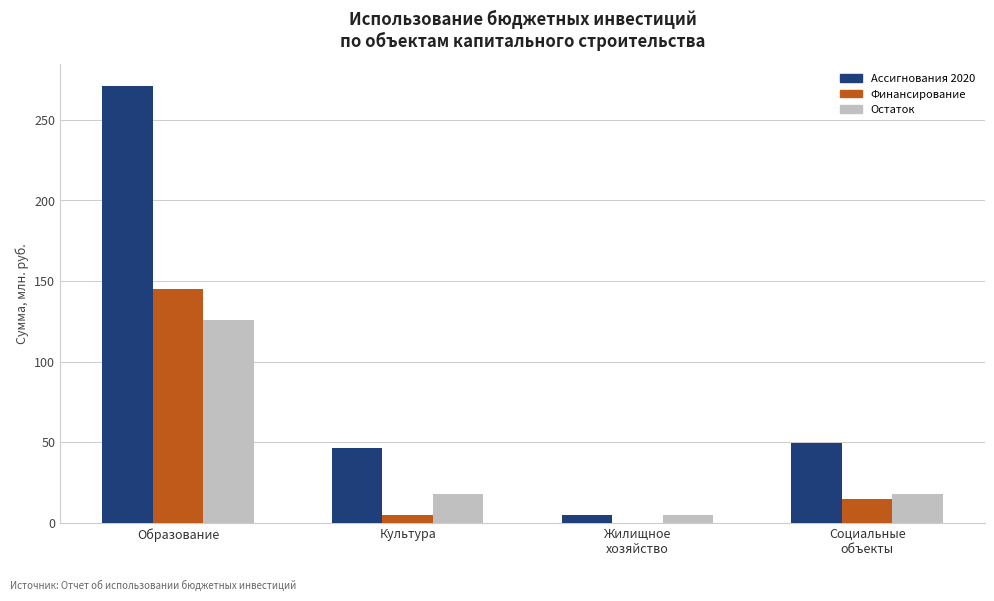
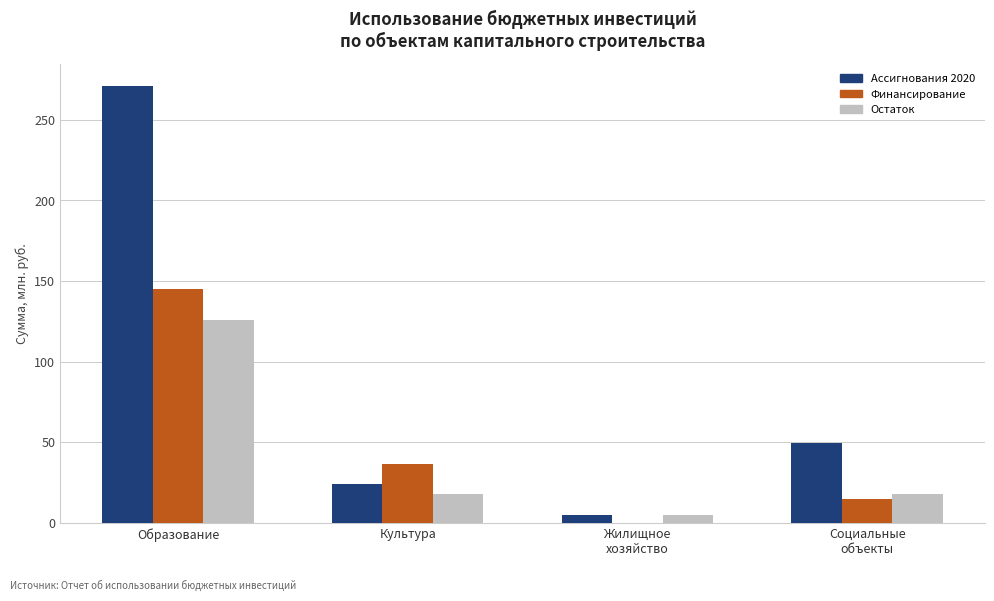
  {
    "Ассигнования 2020": {
      "Образование": 271,
-     "Культура": 46,
+     "Культура": 24,
      "Жилищное хозяйство": 5,
      "Социальные объекты": 49
    },
    "Финансирование": {
      "Образование": 145,
-     "Культура": 5,
+     "Культура": 36,
      "Жилищное хозяйство": 0,
      "Социальные объекты": 15
    },
    "Остаток": {
      "Образование": 126,
      "Культура": 18,
      "Жилищное хозяйство": 5,
      "Социальные объекты": 18
    }
  }
